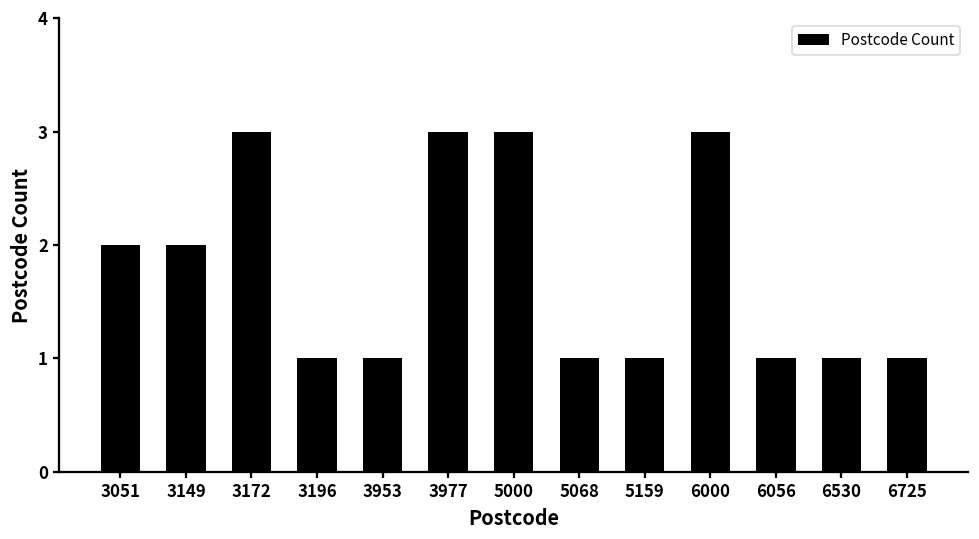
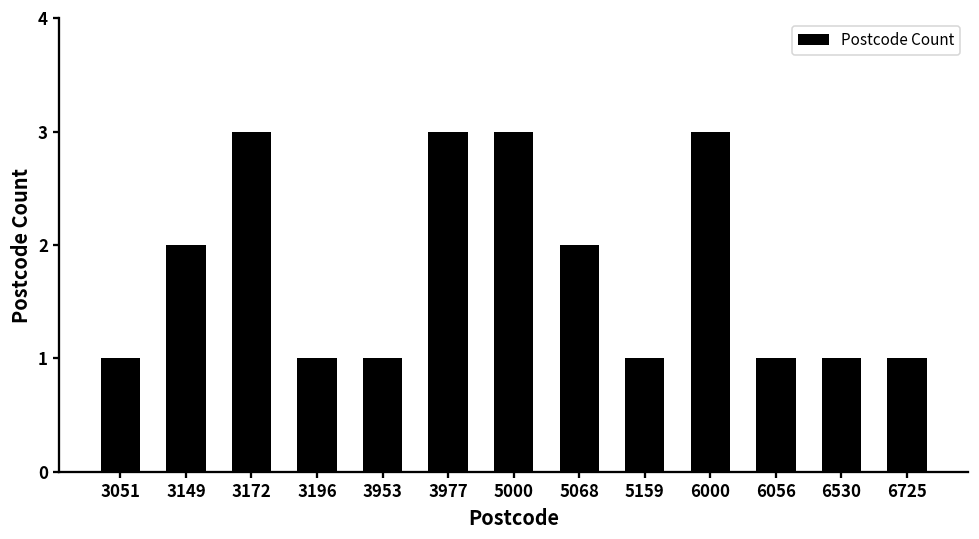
  {
-   "3051": 2,
+   "3051": 1,
    "3149": 2,
    "3172": 3,
    "3196": 1,
    "3953": 1,
    "3977": 3,
    "5000": 3,
-   "5068": 1,
+   "5068": 2,
    "5159": 1,
    "6000": 3,
    "6056": 1,
    "6530": 1,
    "6725": 1
  }
